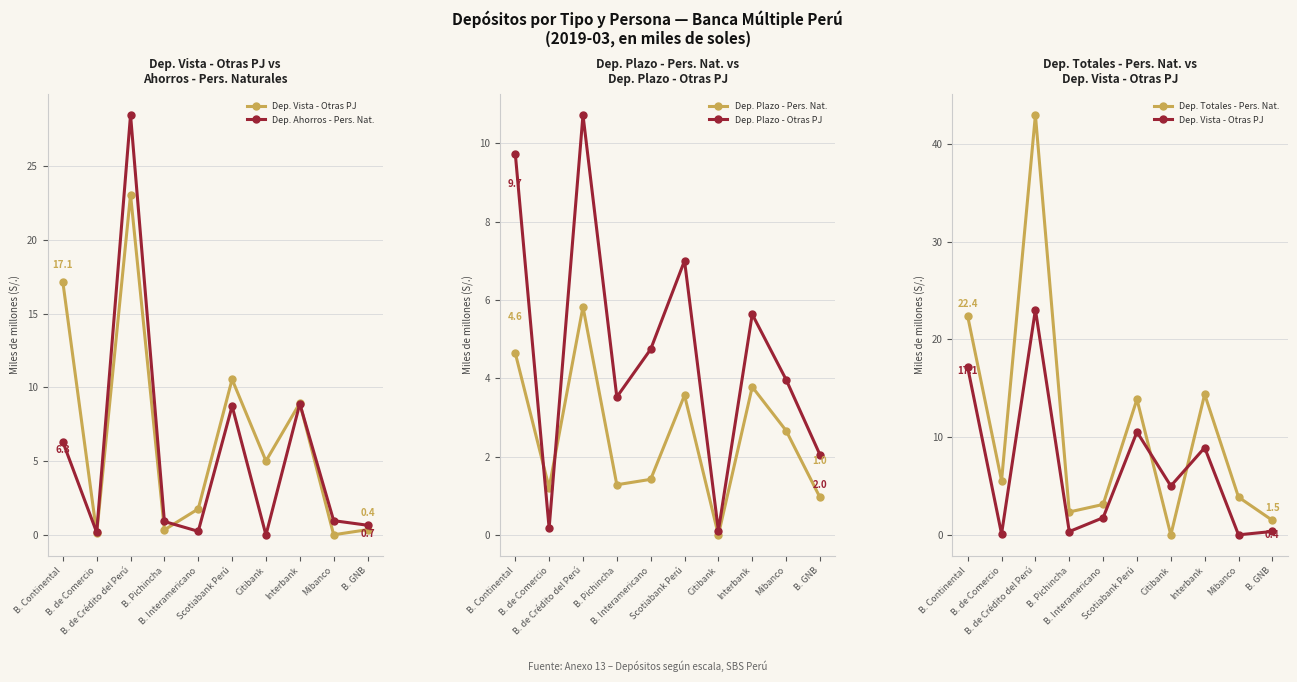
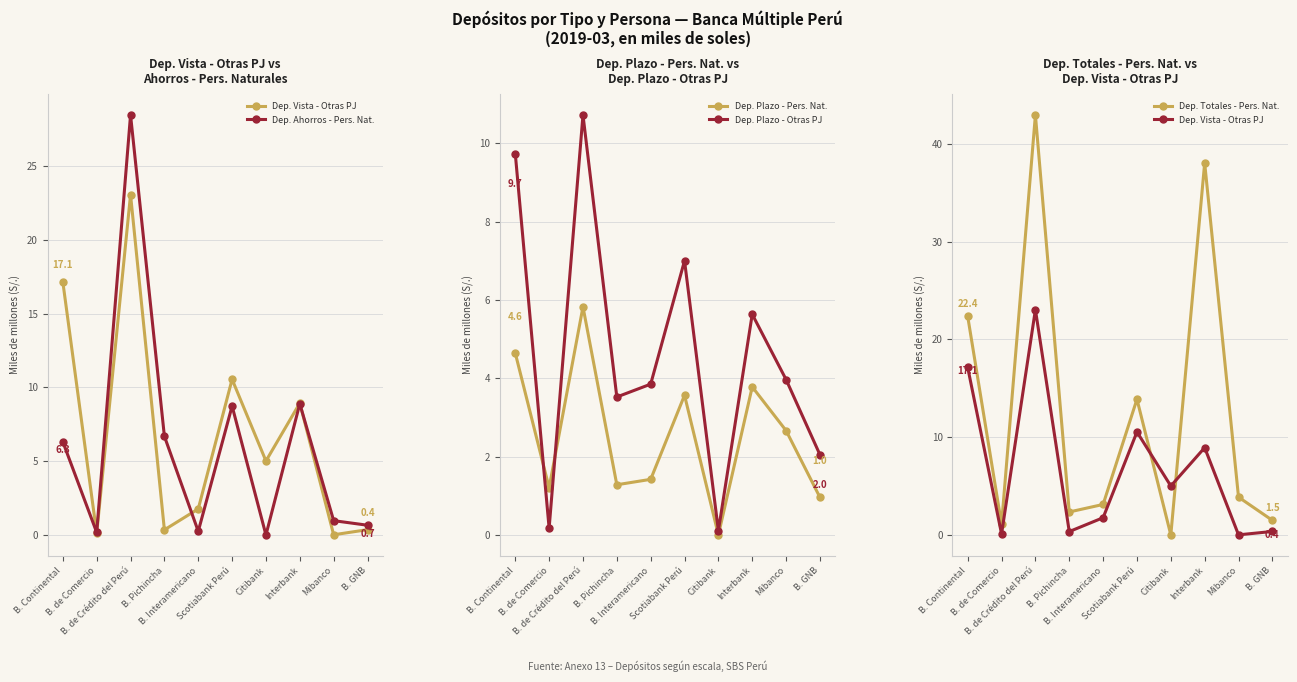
  {
    "Dep. Vista - Otras PJ vs Ahorros - Pers. Naturales": {
      "Dep. Ahorros - Pers. Nat.": {
        "B. de Crédito del Perú": 28.4,
-       "B. Pichincha": 0.9,
+       "B. Pichincha": 6.7,
        "B. Interamericano": 0.2,
        "Scotiabank Perú": 8.7,
        "Citibank": 0.0,
        "Mibanco": 1.0
      }
    },
    "Dep. Plazo - Pers. Nat. vs Dep. Plazo - Otras PJ": {
      "Dep. Plazo - Pers. Nat.": {
        "B. de Comercio": 1.2,
        "B. de Crédito del Perú": 5.8,
        "B. Pichincha": 1.3,
        "B. Interamericano": 1.4,
        "Scotiabank Perú": 3.6,
        "Citibank": 0.0,
        "Interbank": 3.8,
        "Mibanco": 2.7
      },
      "Dep. Plazo - Otras PJ": {
        "B. de Comercio": 0.2,
        "B. de Crédito del Perú": 10.7,
        "B. Pichincha": 3.5,
-       "B. Interamericano": 4.7,
+       "B. Interamericano": 3.8,
        "Scotiabank Perú": 7.0,
        "Citibank": 0.1,
        "Interbank": 5.6,
        "Mibanco": 4.0
      }
    },
    "Dep. Totales - Pers. Nat. vs Dep. Vista - Otras PJ": {
      "Dep. Totales - Pers. Nat.": {
-       "B. de Comercio": 6,
+       "B. de Comercio": 1,
        "B. de Crédito del Perú": 43,
        "B. Pichincha": 2,
        "B. Interamericano": 3,
        "Scotiabank Perú": 14,
        "Citibank": 0,
-       "Interbank": 14,
+       "Interbank": 38,
        "Mibanco": 4
      },
      "Dep. Vista - Otras PJ": {
        "B. Continental": 17.1,
        "B. GNB": 0.4
      }
    }
  }
